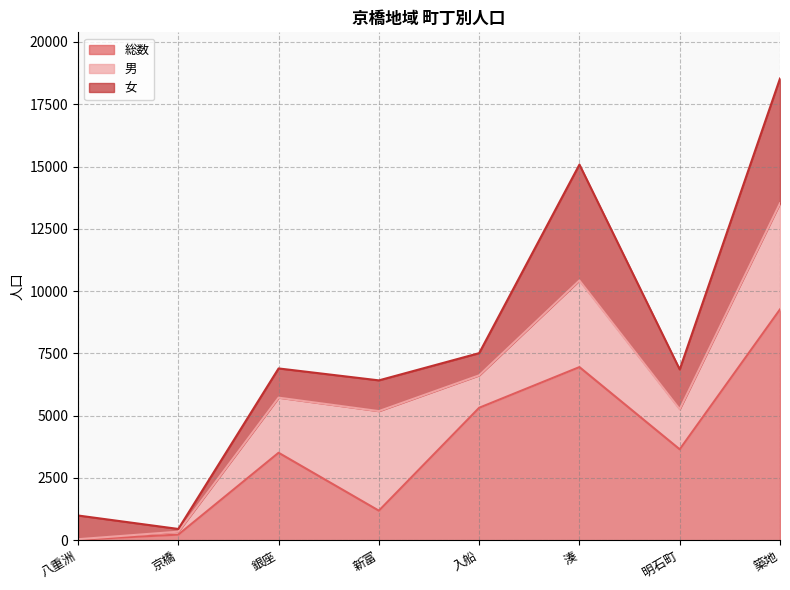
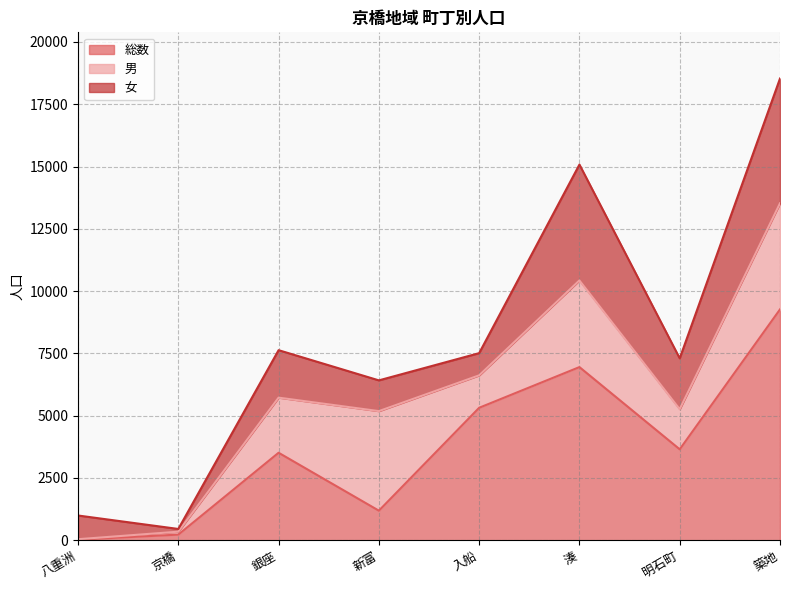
  {
    "総数": {
      "京橋": 200,
      "銀座": 3500,
      "新富": 1200,
      "入船": 5300,
      "湊": 7000,
      "明石町": 3700,
      "築地": 9300
    },
    "男": {
      "京橋": 100,
      "銀座": 2200,
      "新富": 4000,
      "入船": 1300,
      "湊": 3500,
      "明石町": 1600,
      "築地": 4300
    },
    "女": {
      "八重洲": 1000,
      "京橋": 100,
-     "銀座": 1200,
+     "銀座": 1900,
      "新富": 1200,
      "入船": 900,
      "湊": 4600,
-     "明石町": 1600,
+     "明石町": 2000,
      "築地": 5000
    }
  }
